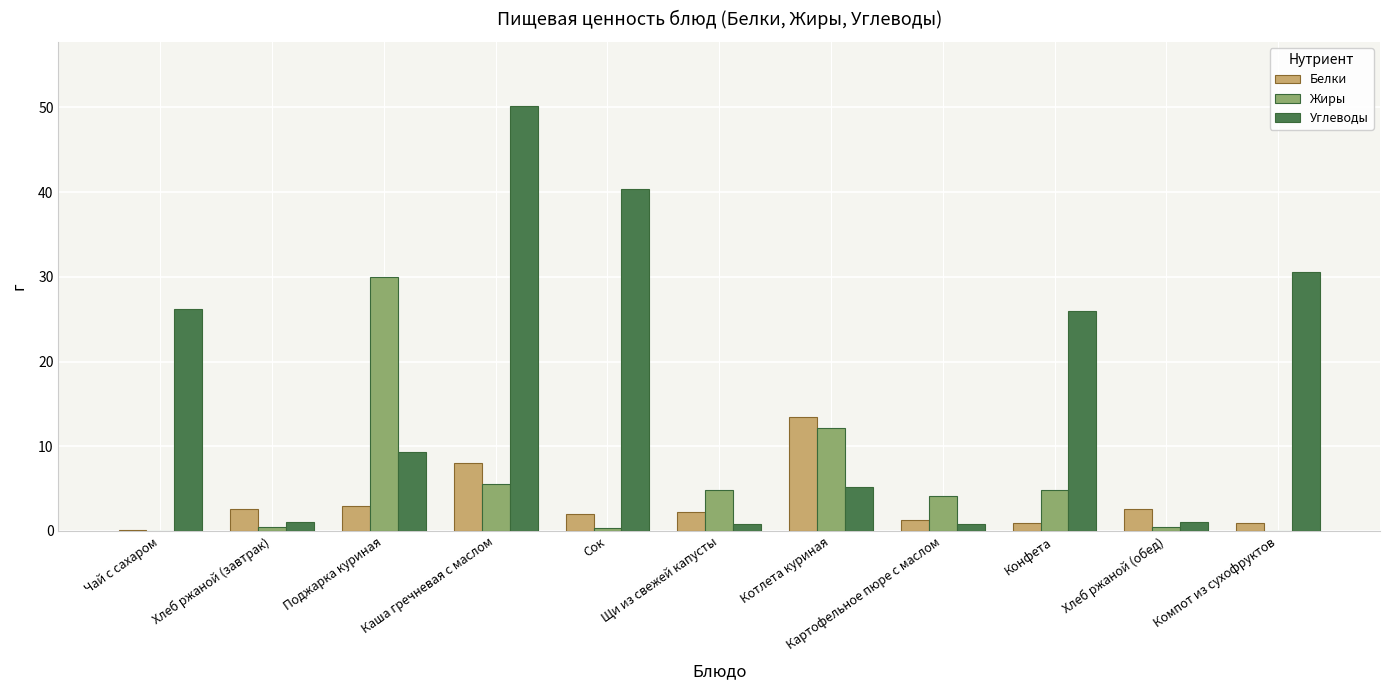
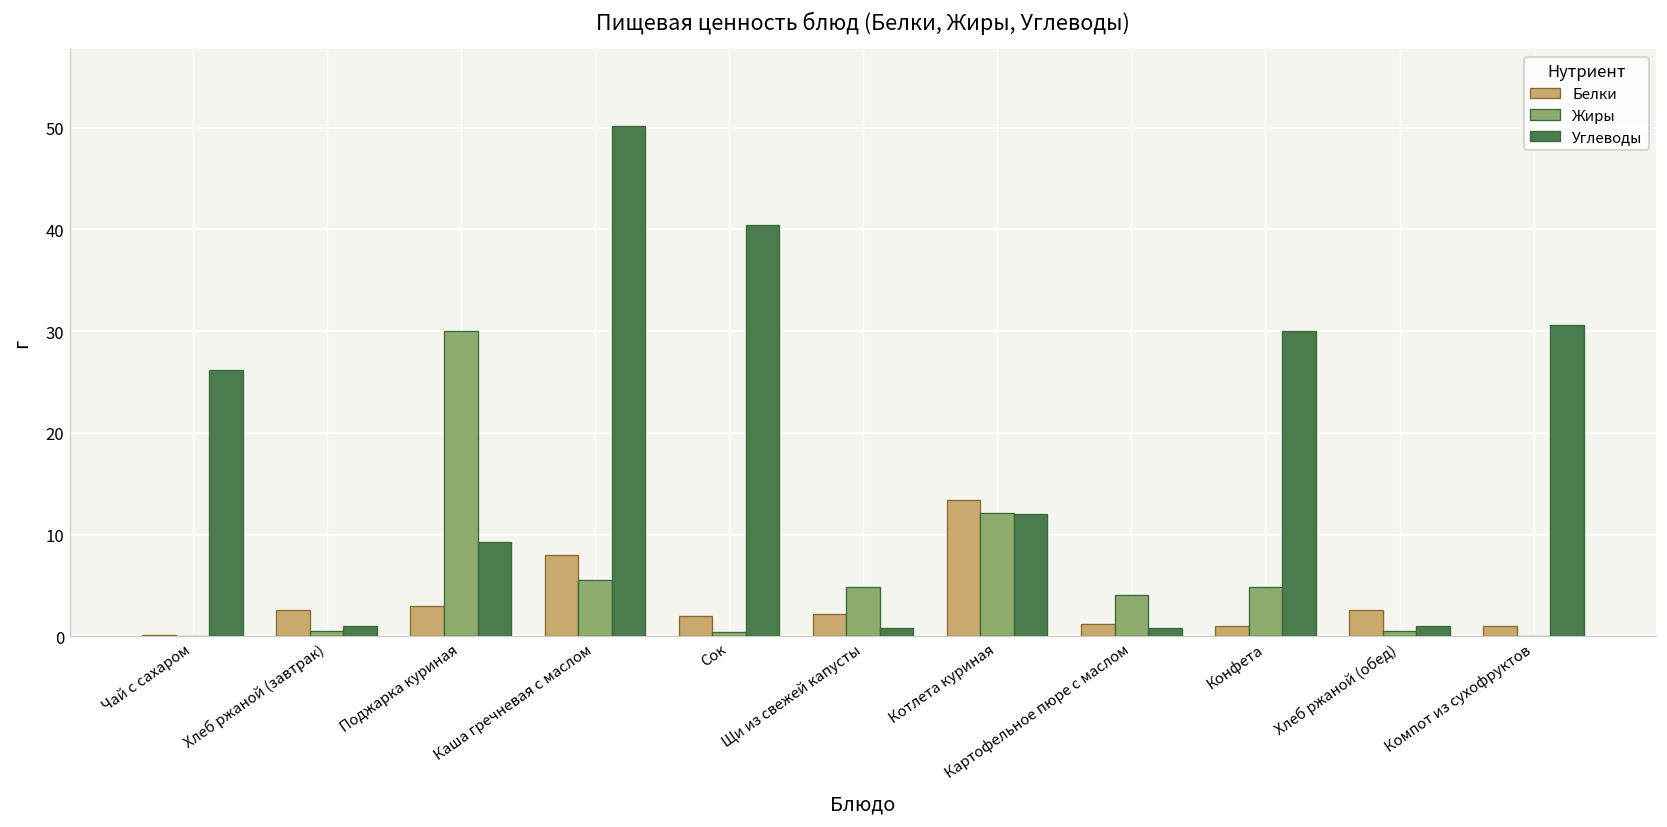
  {
    "Углеводы": {
      "Чай с сахаром": 26,
      "Хлеб ржаной (завтрак)": 1,
      "Поджарка куриная": 9,
      "Каша гречневая с маслом": 50,
      "Сок": 40,
      "Щи из свежей капусты": 1,
-     "Котлета куриная": 5,
+     "Котлета куриная": 12,
      "Картофельное пюре с маслом": 1,
-     "Конфета": 26,
+     "Конфета": 30,
      "Хлеб ржаной (обед)": 1,
      "Компот из сухофруктов": 31
    }
  }
